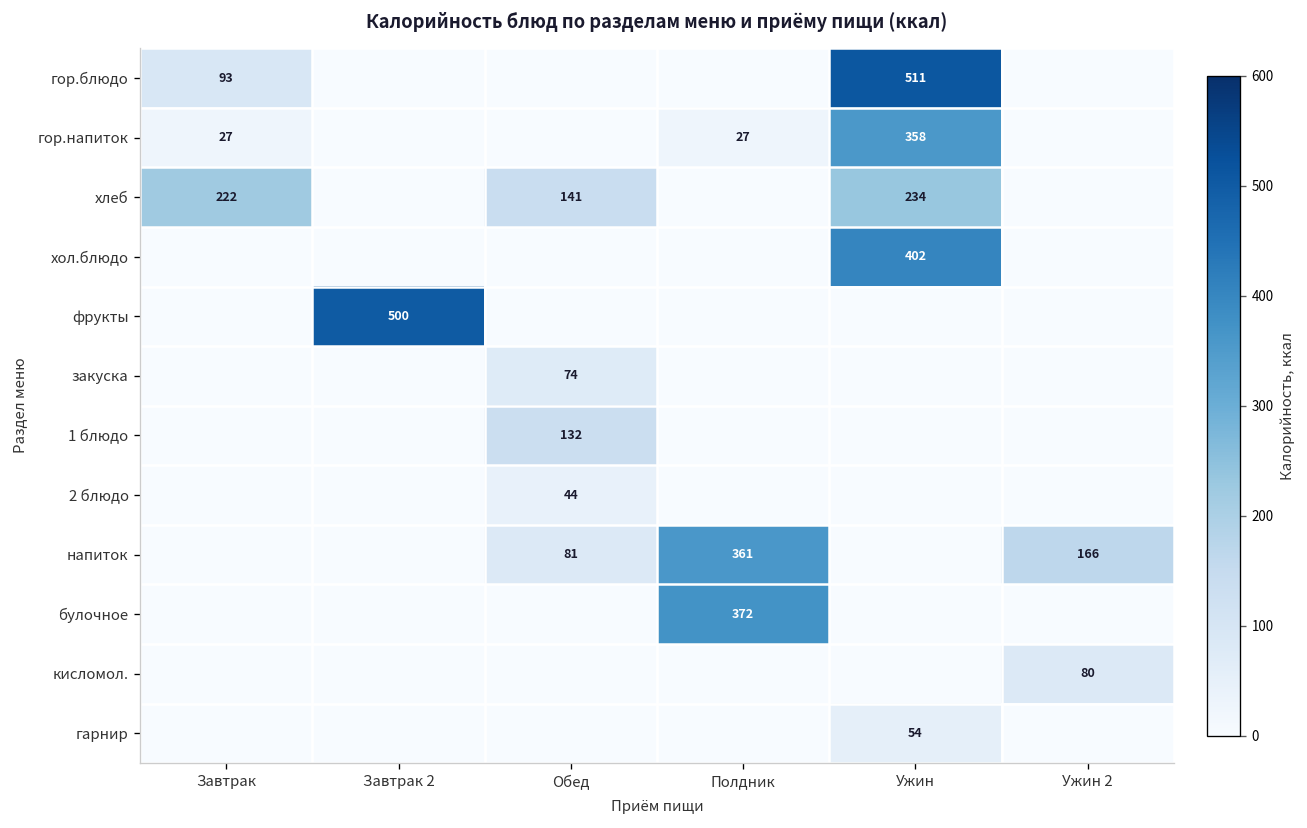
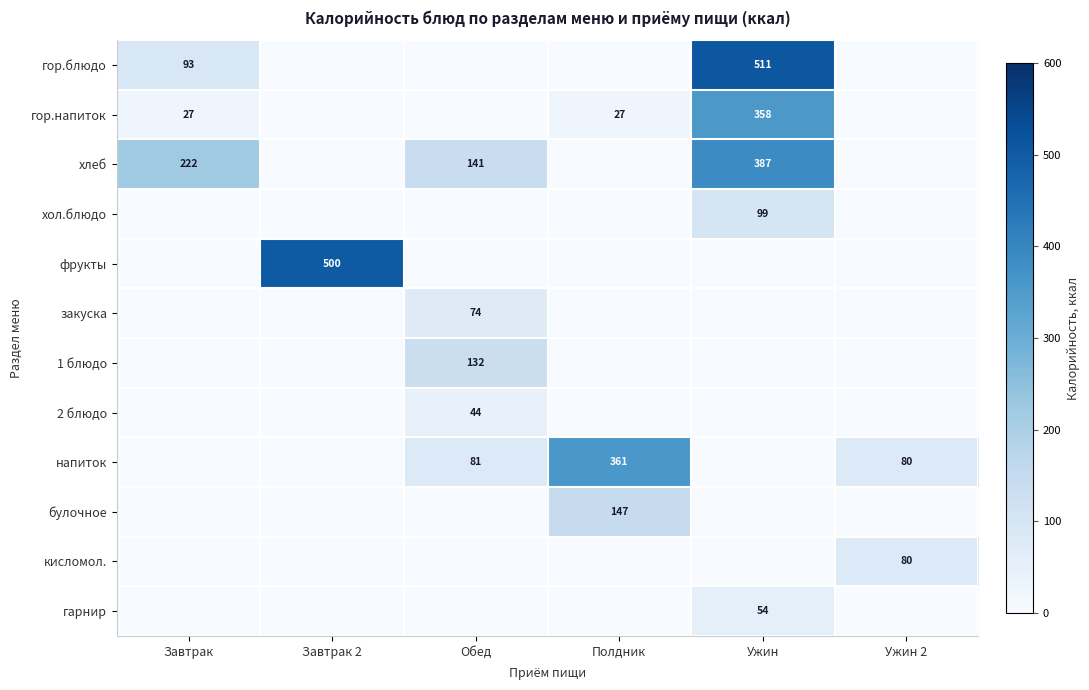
  {
    "гор.блюдо": {
      "Завтрак": 93,
      "Ужин": 511
    },
    "гор.напиток": {
      "Завтрак": 27,
      "Полдник": 27,
      "Ужин": 358
    },
    "хлеб": {
      "Завтрак": 222,
      "Обед": 141,
-     "Ужин": 234
+     "Ужин": 387
    },
    "хол.блюдо": {
-     "Ужин": 402
+     "Ужин": 99
    },
    "фрукты": {
      "Завтрак 2": 500
    },
    "закуска": {
      "Обед": 74
    },
    "1 блюдо": {
      "Обед": 132
    },
    "2 блюдо": {
      "Обед": 44
    },
    "напиток": {
      "Обед": 81,
      "Полдник": 361,
-     "Ужин 2": 166
+     "Ужин 2": 80
    },
    "булочное": {
-     "Полдник": 372
+     "Полдник": 147
    },
    "кисломол.": {
      "Ужин 2": 80
    },
    "гарнир": {
      "Ужин": 54
    }
  }
